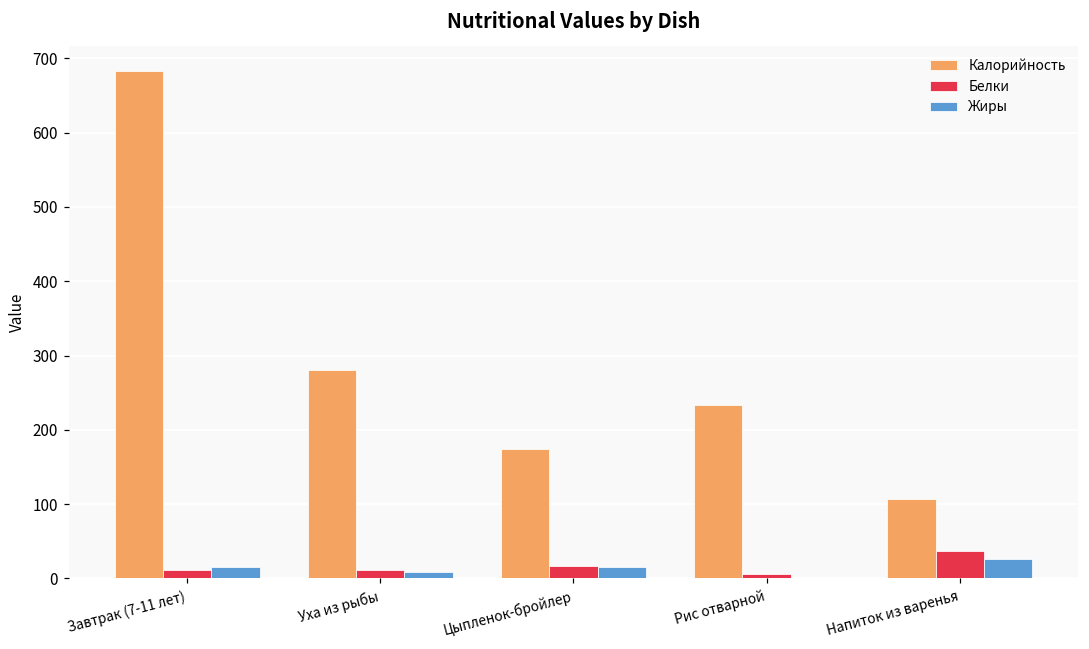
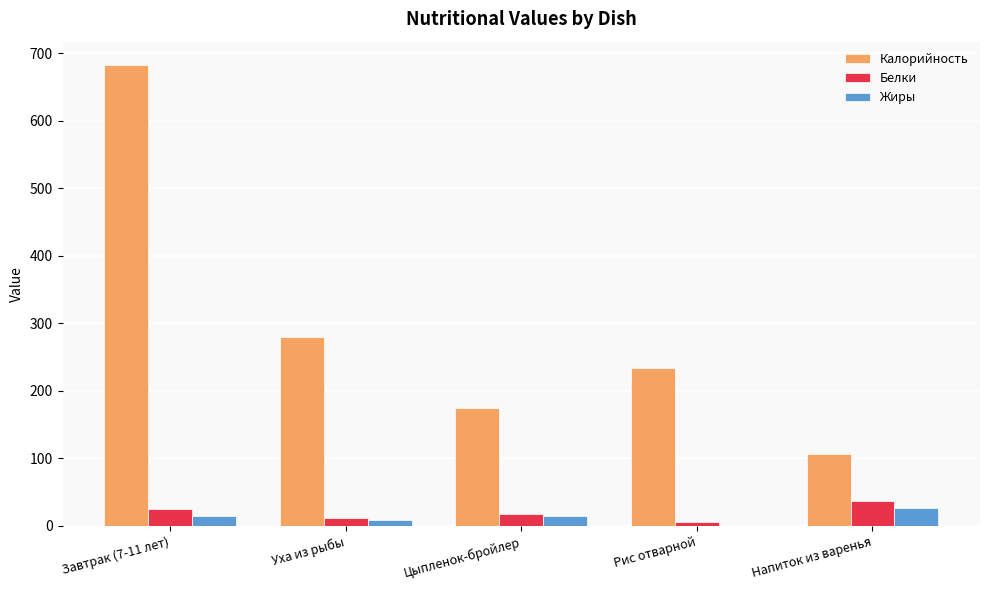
  {
    "Калорийность": {
      "Завтрак (7-11 лет)": 680,
      "Уха из рыбы": 280,
      "Цыпленок-бройлер": 170,
      "Рис отварной": 230,
      "Напиток из варенья": 110
    },
    "Белки": {
-     "Завтрак (7-11 лет)": 10,
+     "Завтрак (7-11 лет)": 20,
      "Уха из рыбы": 10,
      "Цыпленок-бройлер": 20,
      "Рис отварной": 10,
      "Напиток из варенья": 40
    },
    "Жиры": {
      "Завтрак (7-11 лет)": 20,
      "Уха из рыбы": 10,
      "Цыпленок-бройлер": 20,
      "Напиток из варенья": 30
    }
  }
